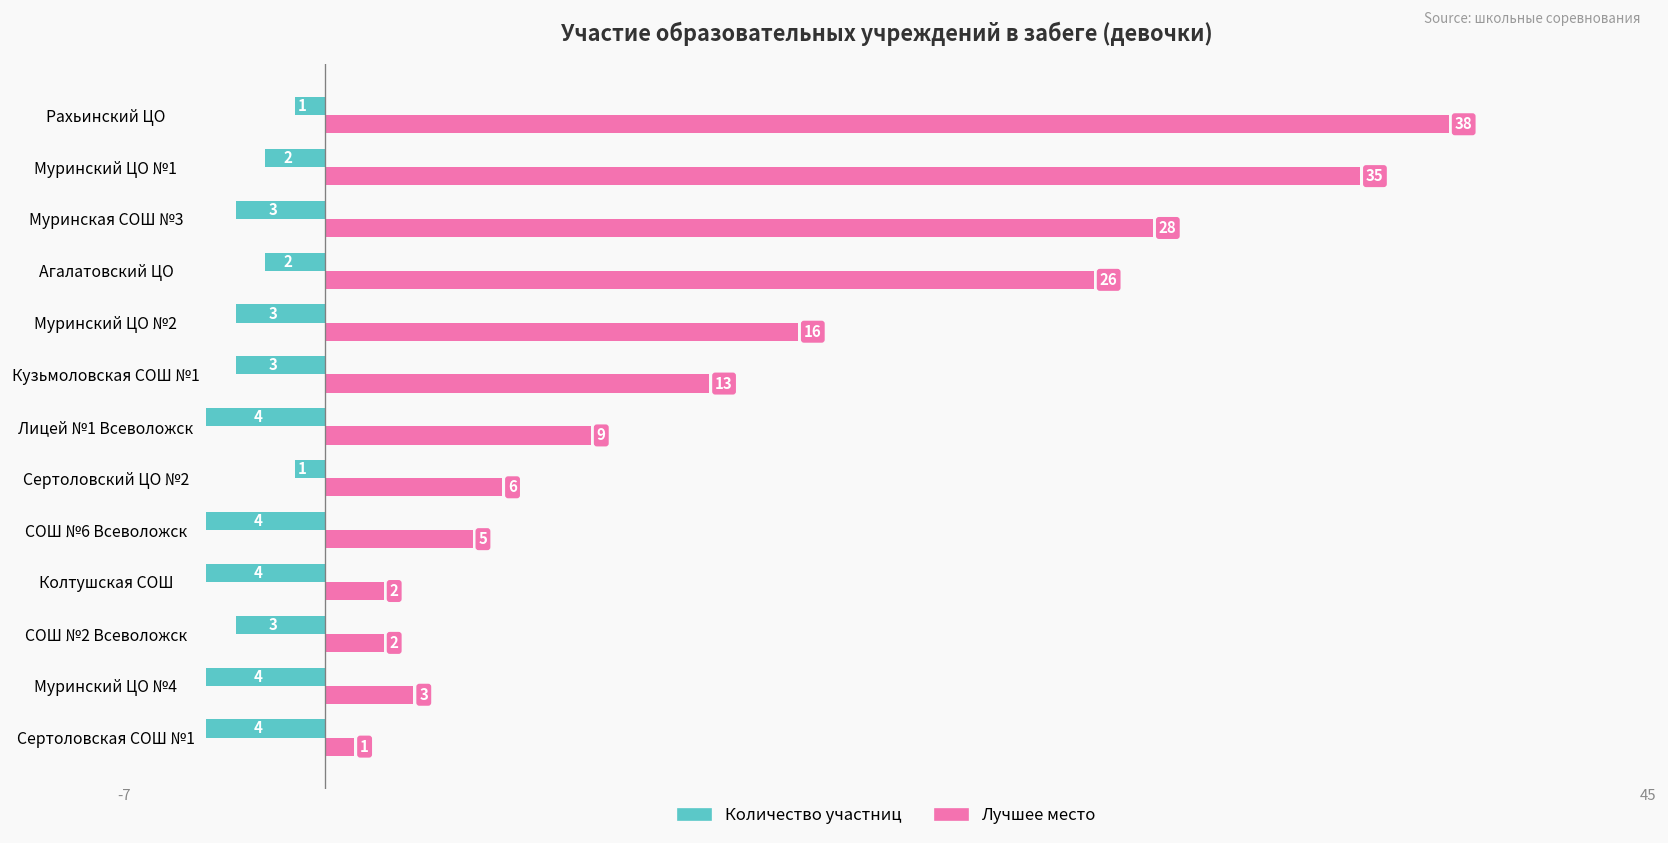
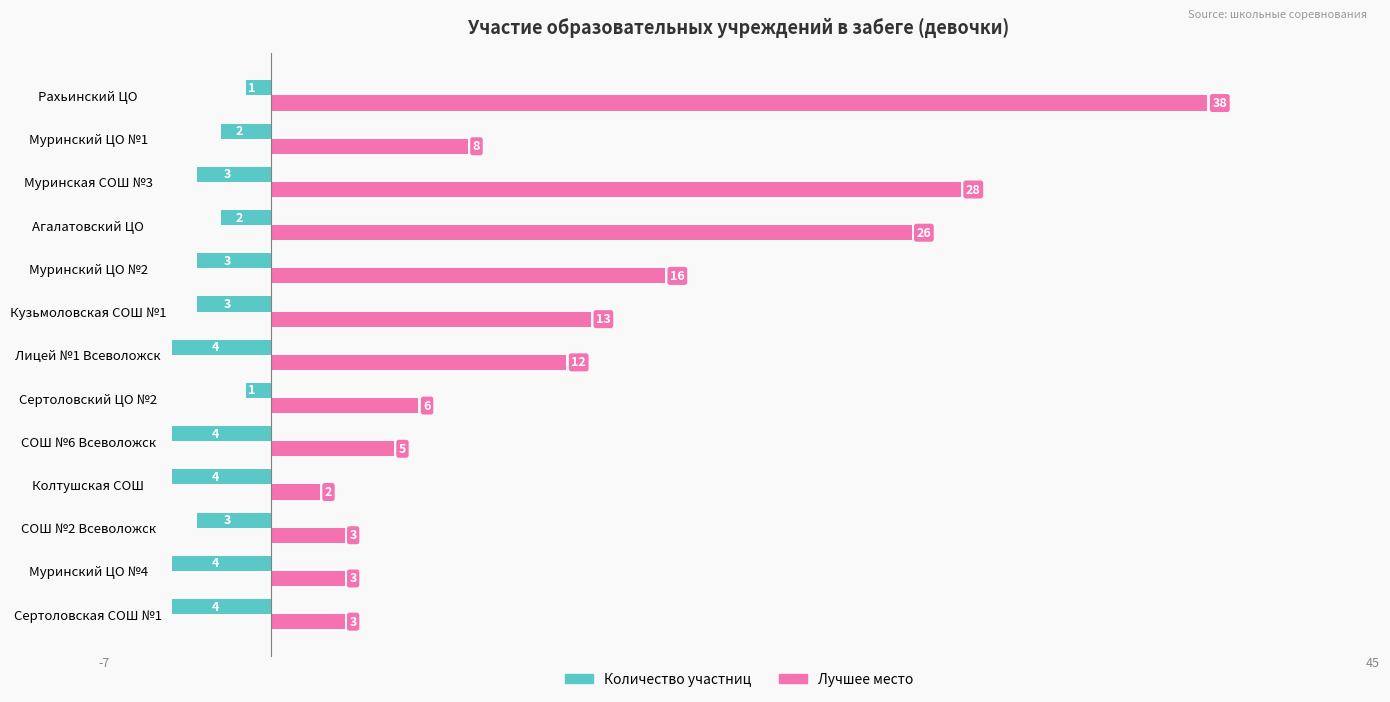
  {
    "Лучшее место": {
-     "Муринский ЦО №1": 35,
-     "Лицей №1 Всеволожск": 9,
-     "СОШ №2 Всеволожск": 2,
-     "Сертоловская СОШ №1": 1
+     "Муринский ЦО №1": 8,
+     "Лицей №1 Всеволожск": 12,
+     "СОШ №2 Всеволожск": 3,
+     "Сертоловская СОШ №1": 3
    }
  }
